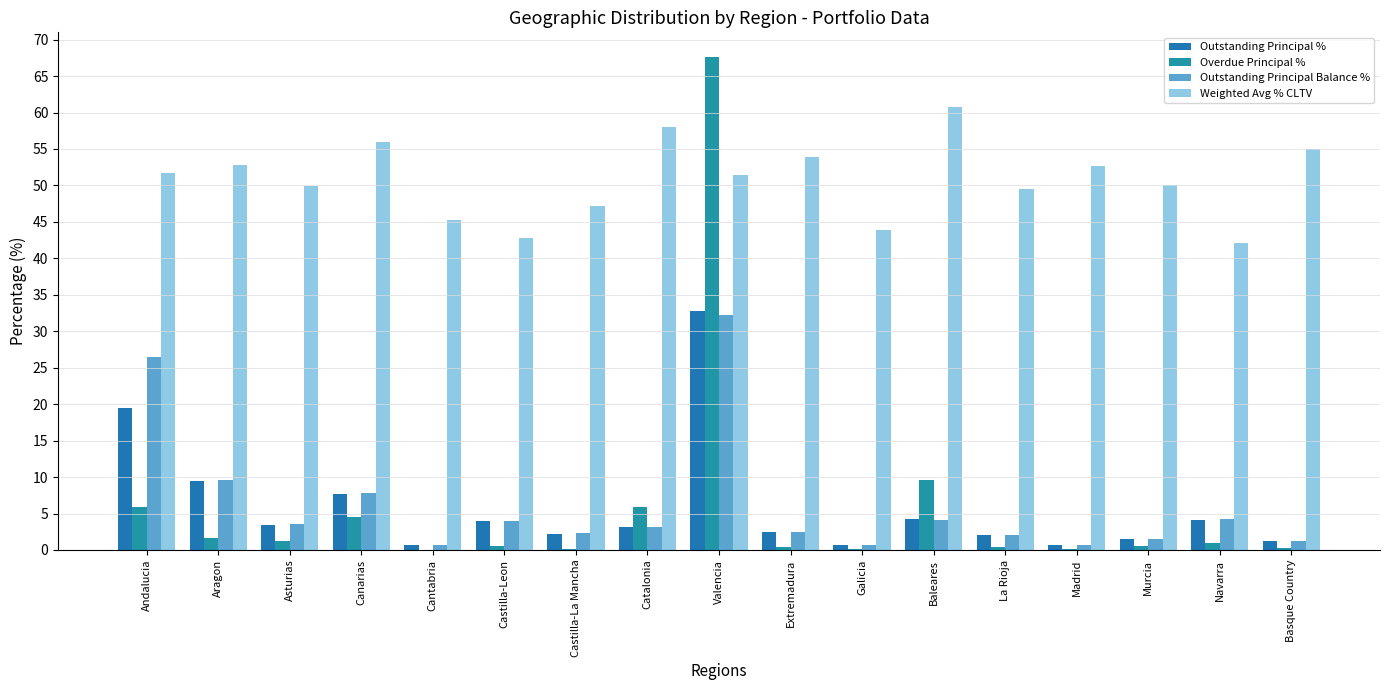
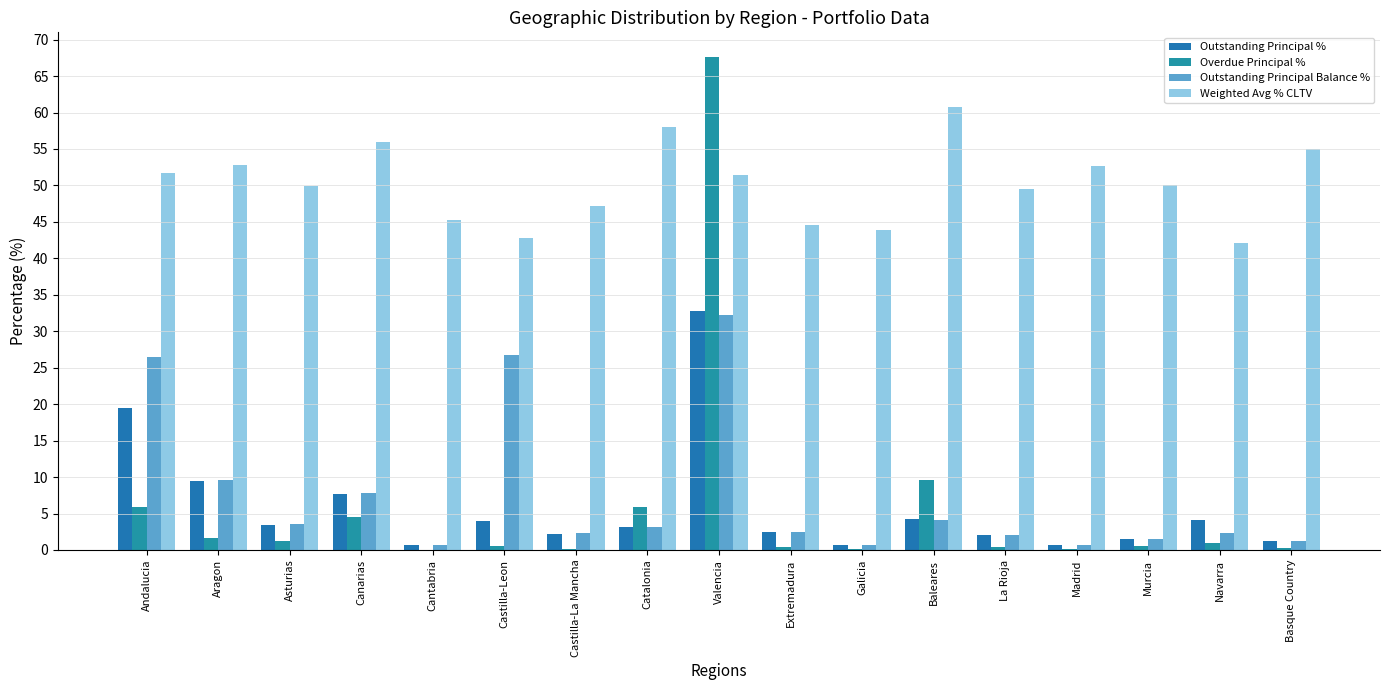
  {
    "Outstanding Principal Balance %": {
      "Andalucia": 26,
      "Aragon": 10,
      "Asturias": 4,
      "Canarias": 8,
      "Cantabria": 1,
-     "Castilla-Leon": 4,
+     "Castilla-Leon": 27,
      "Castilla-La Mancha": 2,
      "Catalonia": 3,
      "Valencia": 32,
      "Extremadura": 2,
      "Galicia": 1,
      "Baleares": 4,
      "La Rioja": 2,
      "Madrid": 1,
      "Murcia": 2,
-     "Navarra": 4,
+     "Navarra": 2,
      "Basque Country": 1
    },
    "Weighted Avg % CLTV": {
      "Andalucia": 52,
      "Aragon": 53,
      "Asturias": 50,
      "Canarias": 56,
      "Cantabria": 45,
      "Castilla-Leon": 43,
      "Castilla-La Mancha": 47,
      "Catalonia": 58,
      "Valencia": 51,
-     "Extremadura": 54,
+     "Extremadura": 45,
      "Galicia": 44,
      "Baleares": 61,
      "La Rioja": 49,
      "Madrid": 53,
      "Murcia": 50,
      "Navarra": 42,
      "Basque Country": 55
    }
  }
